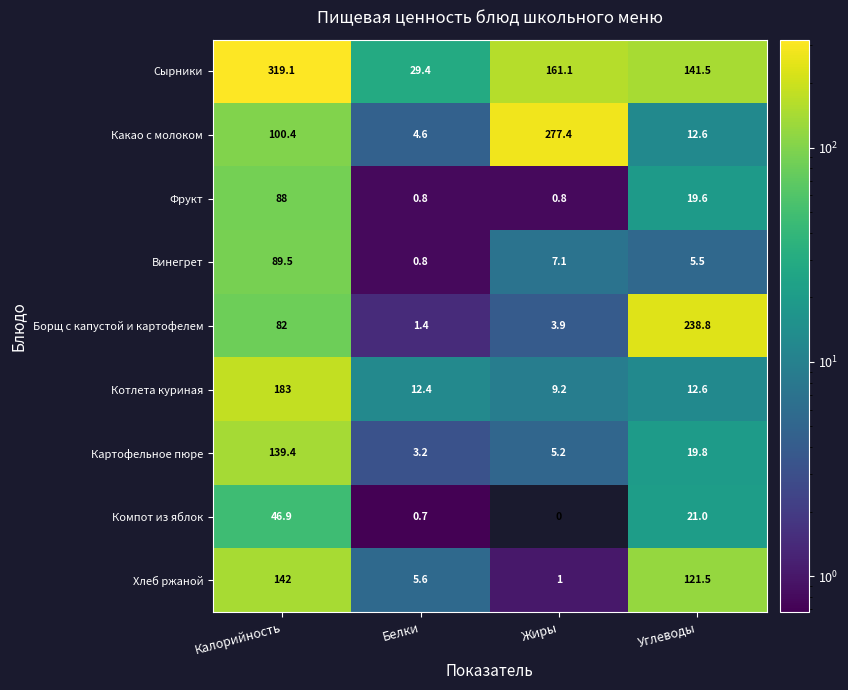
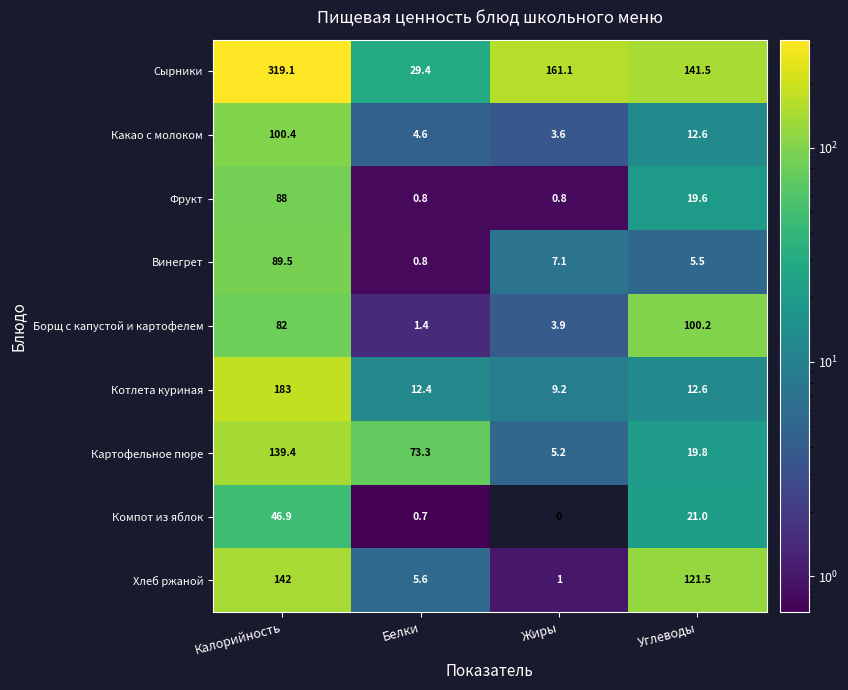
  {
    "Сырники": {
      "Калорийность": 319.1,
      "Белки": 29.4,
      "Жиры": 161.1,
      "Углеводы": 141.5
    },
    "Какао с молоком": {
      "Калорийность": 100.4,
      "Белки": 4.6,
-     "Жиры": 277.4,
+     "Жиры": 3.6,
      "Углеводы": 12.6
    },
    "Фрукт": {
      "Калорийность": 88,
      "Белки": 0.8,
      "Жиры": 0.8,
      "Углеводы": 19.6
    },
    "Винегрет": {
      "Калорийность": 89.5,
      "Белки": 0.8,
      "Жиры": 7.1,
      "Углеводы": 5.5
    },
    "Борщ с капустой и картофелем": {
      "Калорийность": 82,
      "Белки": 1.4,
      "Жиры": 3.9,
-     "Углеводы": 238.8
+     "Углеводы": 100.2
    },
    "Котлета куриная": {
      "Калорийность": 183,
      "Белки": 12.4,
      "Жиры": 9.2,
      "Углеводы": 12.6
    },
    "Картофельное пюре": {
      "Калорийность": 139.4,
-     "Белки": 3.2,
+     "Белки": 73.3,
      "Жиры": 5.2,
      "Углеводы": 19.8
    },
    "Компот из яблок": {
      "Калорийность": 46.9,
      "Белки": 0.7,
      "Углеводы": 21.0
    },
    "Хлеб ржаной": {
      "Калорийность": 142,
      "Белки": 5.6,
      "Жиры": 1,
      "Углеводы": 121.5
    }
  }
